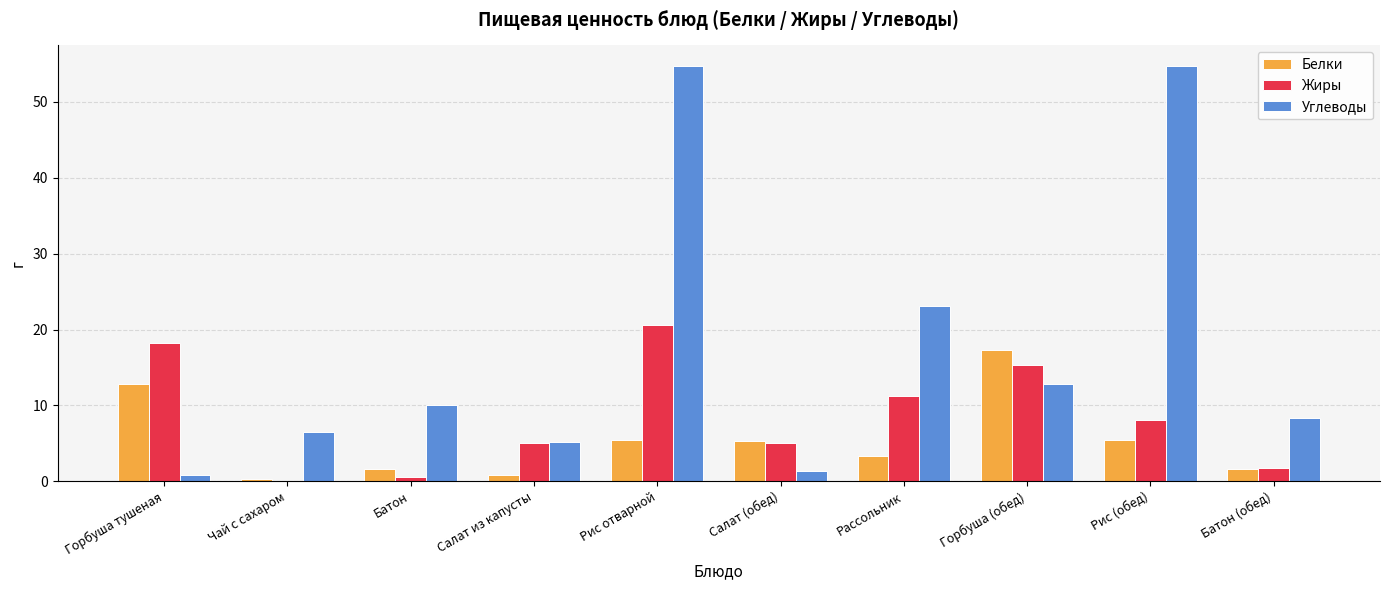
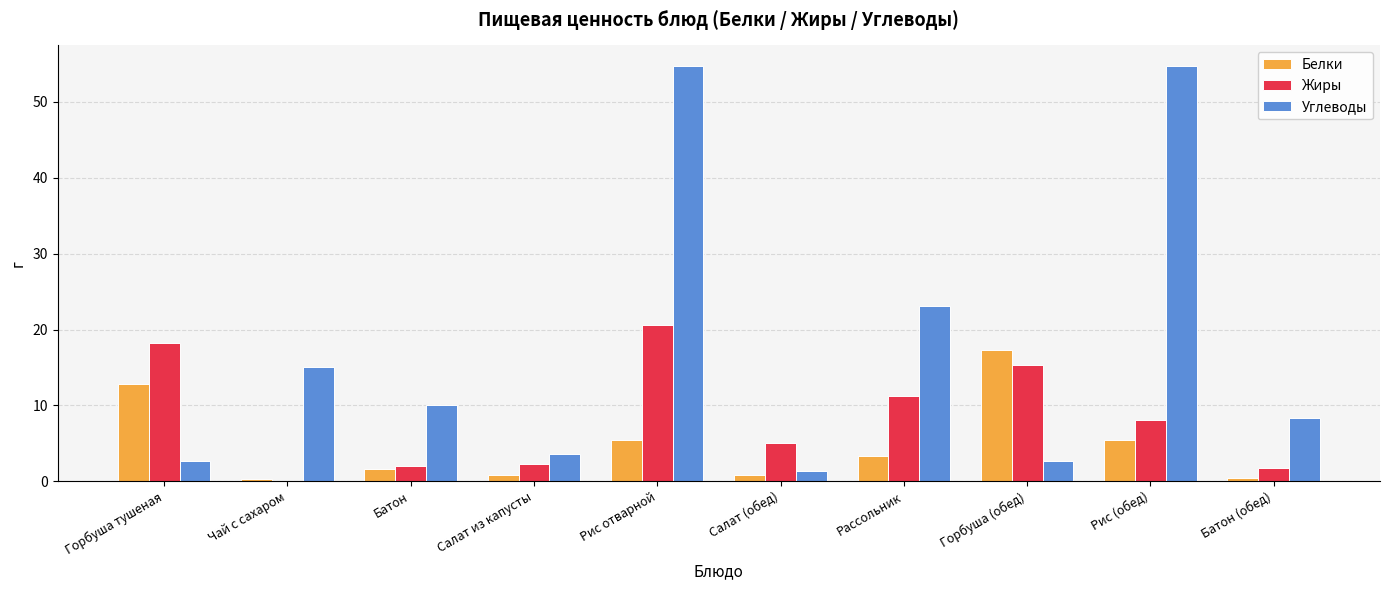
  {
    "Белки": {
      "Горбуша тушеная": 13,
      "Батон": 2,
      "Салат из капусты": 1,
      "Рис отварной": 6,
-     "Салат (обед)": 5,
+     "Салат (обед)": 1,
      "Рассольник": 3,
      "Горбуша (обед)": 17,
      "Рис (обед)": 6,
-     "Батон (обед)": 2
+     "Батон (обед)": 1
    },
    "Жиры": {
      "Горбуша тушеная": 18,
-     "Батон": 1,
-     "Салат из капусты": 5,
+     "Батон": 2,
+     "Салат из капусты": 2,
      "Рис отварной": 21,
      "Салат (обед)": 5,
      "Рассольник": 11,
      "Горбуша (обед)": 15,
      "Рис (обед)": 8,
      "Батон (обед)": 2
    },
    "Углеводы": {
-     "Горбуша тушеная": 1,
-     "Чай с сахаром": 7,
+     "Горбуша тушеная": 3,
+     "Чай с сахаром": 15,
      "Батон": 10,
-     "Салат из капусты": 5,
+     "Салат из капусты": 4,
      "Рис отварной": 55,
      "Салат (обед)": 1,
      "Рассольник": 23,
-     "Горбуша (обед)": 13,
+     "Горбуша (обед)": 3,
      "Рис (обед)": 55,
      "Батон (обед)": 8
    }
  }
